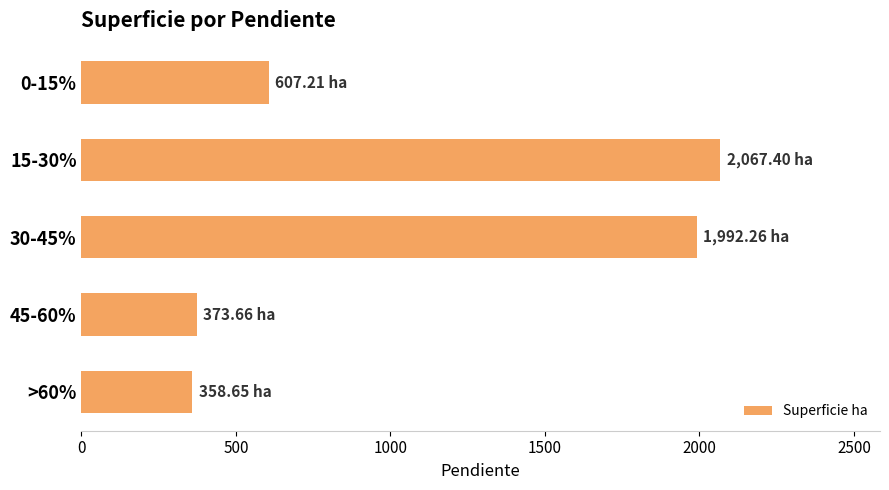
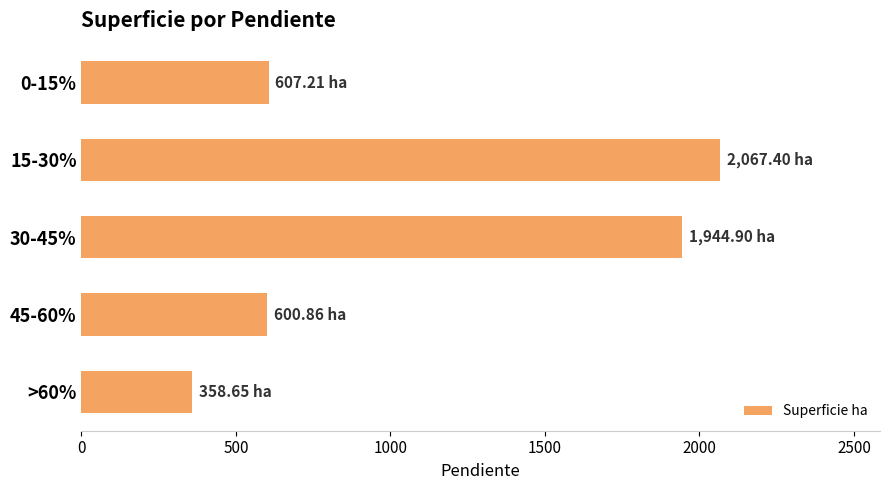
  {
    "0-15%": "607.21",
    "15-30%": "2,067.40",
-   "30-45%": "1,992.26",
-   "45-60%": "373.66",
+   "30-45%": "1,944.90",
+   "45-60%": "600.86",
    ">60%": "358.65"
  }
